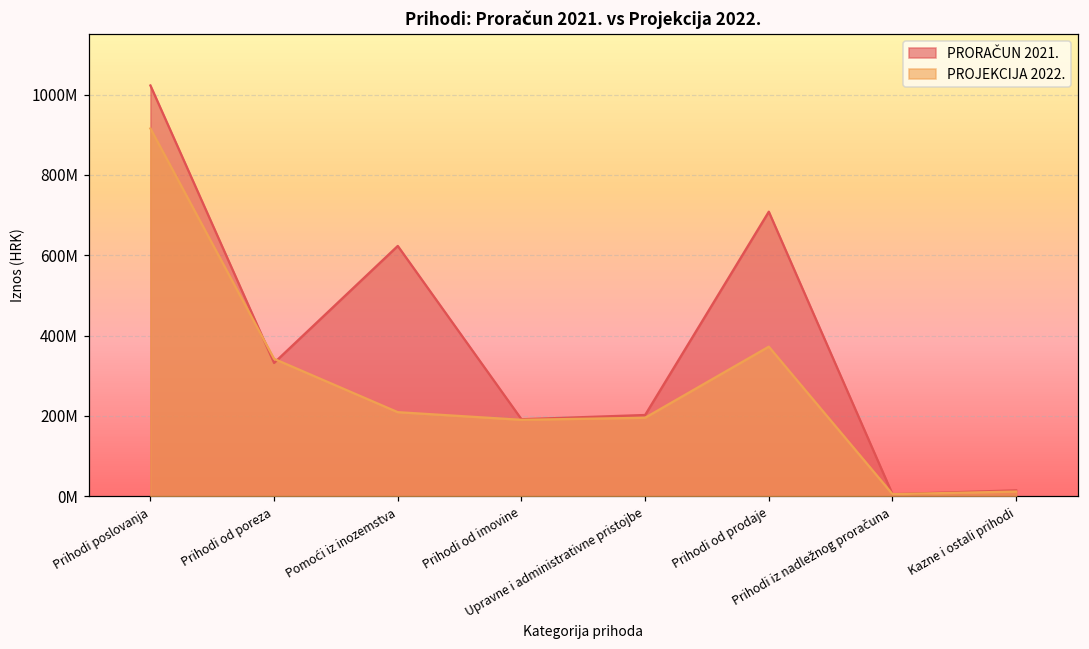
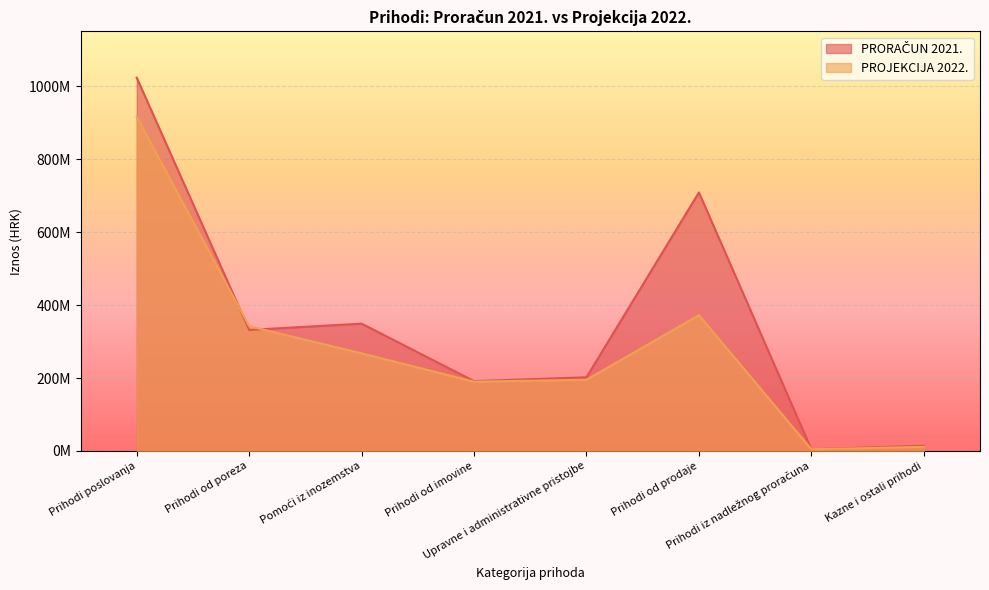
  {
    "PRORAČUN 2021.": {
      "Prihodi poslovanja": 1020000000,
      "Prihodi od poreza": 330000000,
-     "Pomoći iz inozemstva": 620000000,
+     "Pomoći iz inozemstva": 350000000,
      "Prihodi od prodaje": 710000000
    },
    "PROJEKCIJA 2022.": {
      "Prihodi poslovanja": 920000000,
      "Prihodi od poreza": 340000000,
-     "Pomoći iz inozemstva": 210000000,
+     "Pomoći iz inozemstva": 270000000,
      "Prihodi od prodaje": 370000000
    }
  }
